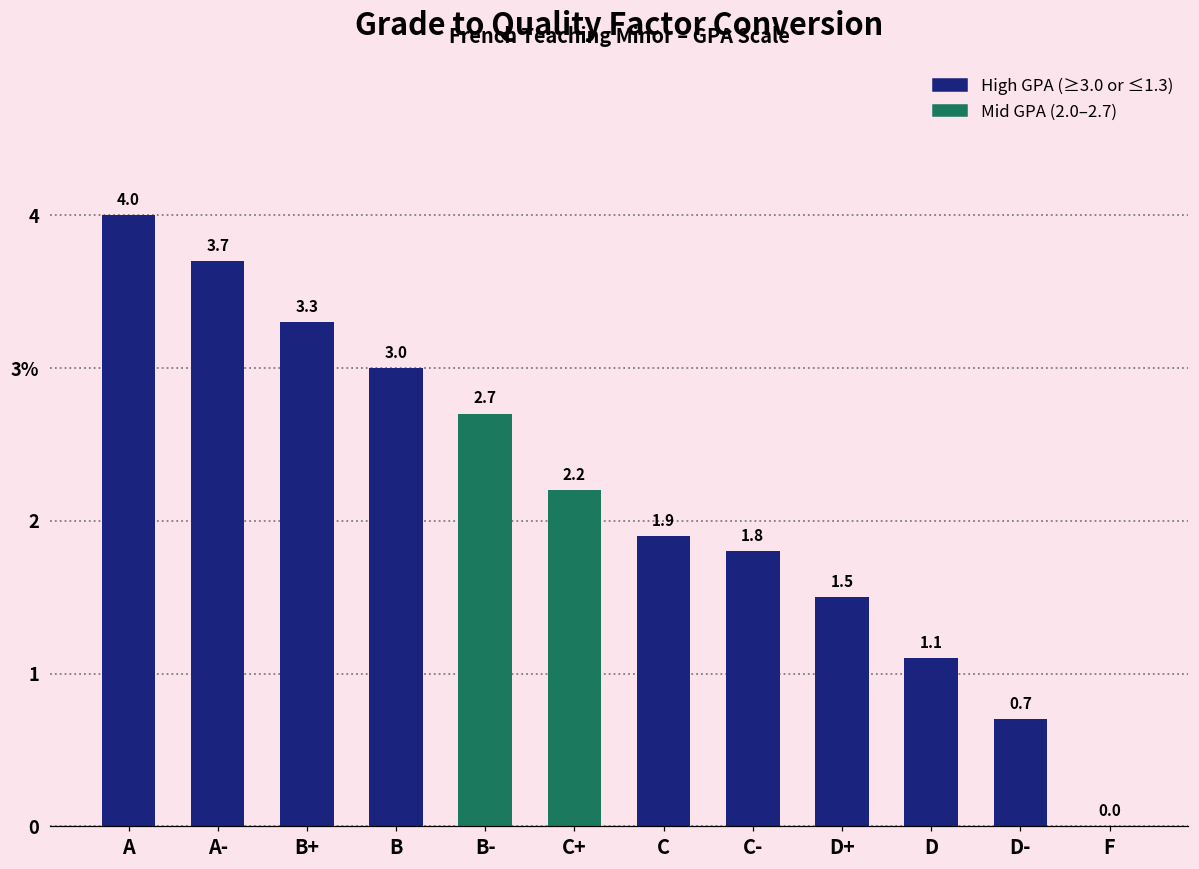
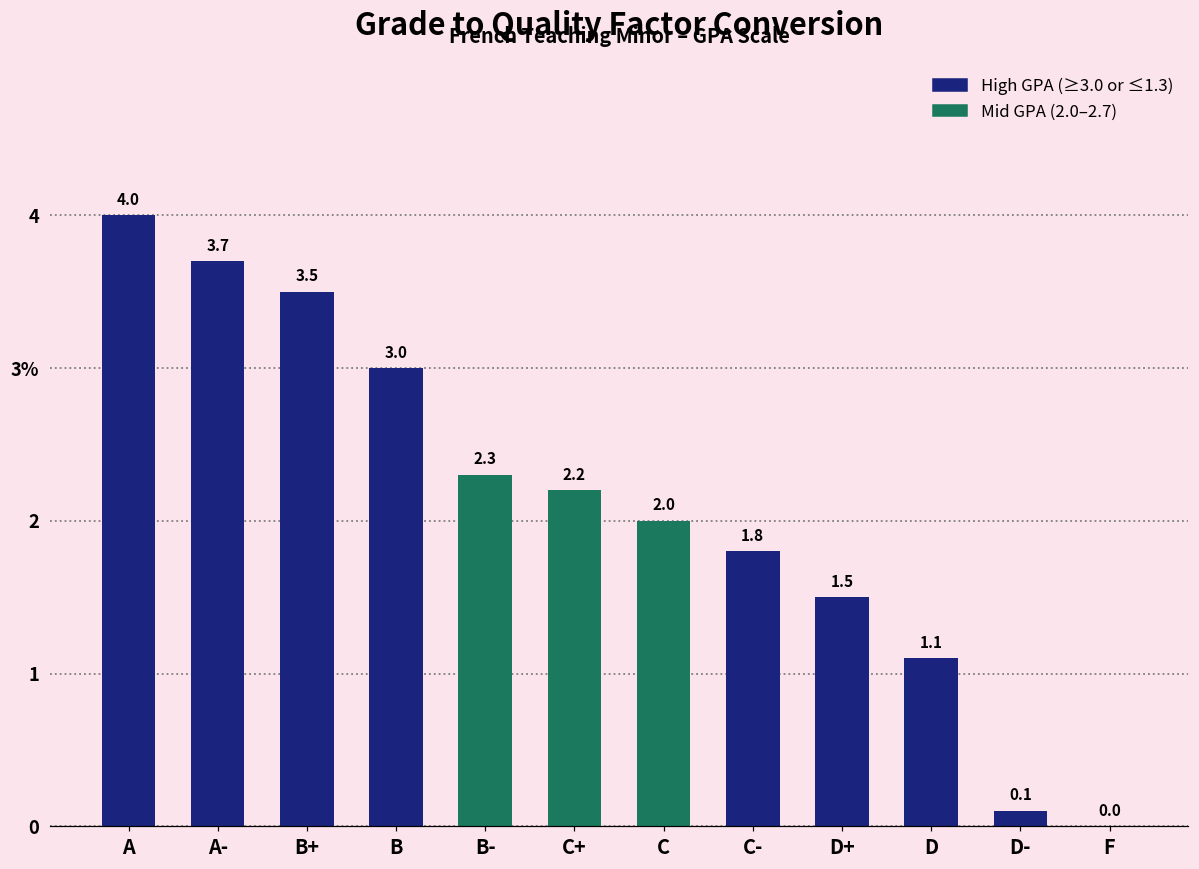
  {
    "A": 4.0,
    "A-": 3.7,
-   "B+": 3.3,
+   "B+": 3.5,
    "B": 3.0,
-   "B-": 2.7,
+   "B-": 2.3,
    "C+": 2.2,
-   "C": 1.9,
+   "C": 2.0,
    "C-": 1.8,
    "D+": 1.5,
    "D": 1.1,
-   "D-": 0.7,
+   "D-": 0.1,
    "F": 0.0
  }
